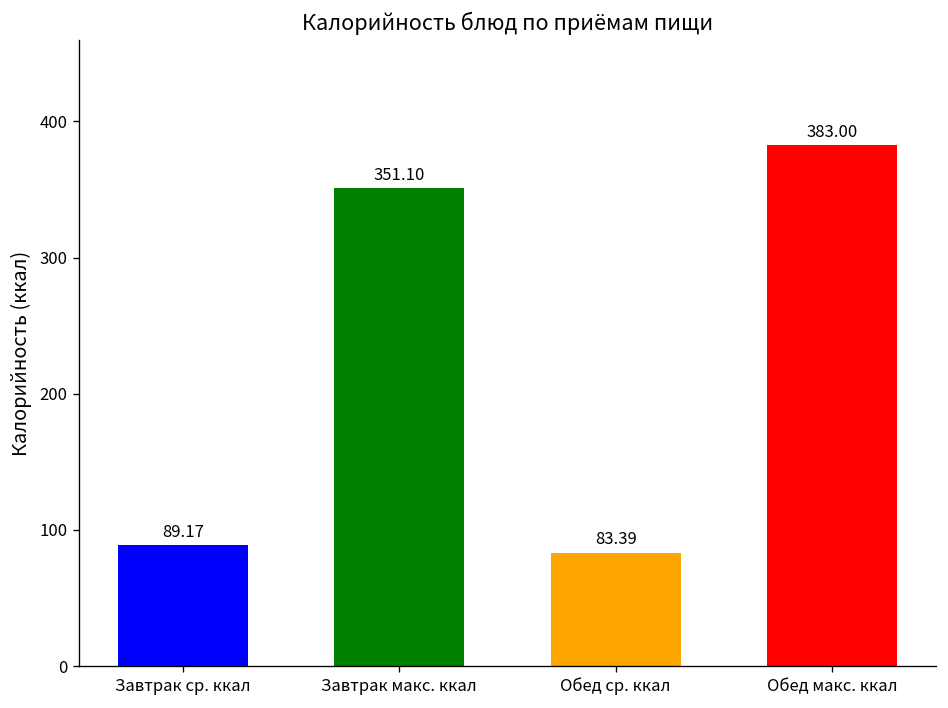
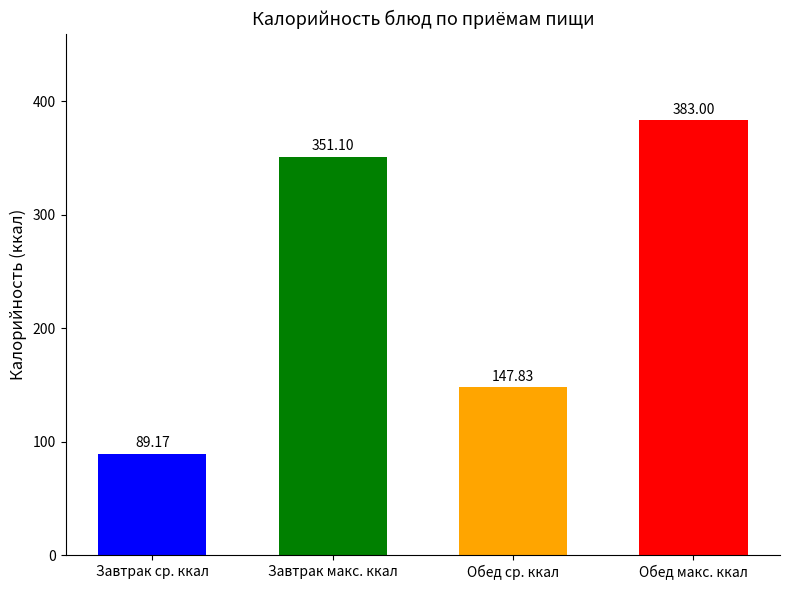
  {
    "Завтрак ср. ккал": 89.17,
    "Завтрак макс. ккал": 351.10,
-   "Обед ср. ккал": 83.39,
+   "Обед ср. ккал": 147.83,
    "Обед макс. ккал": 383.00
  }
